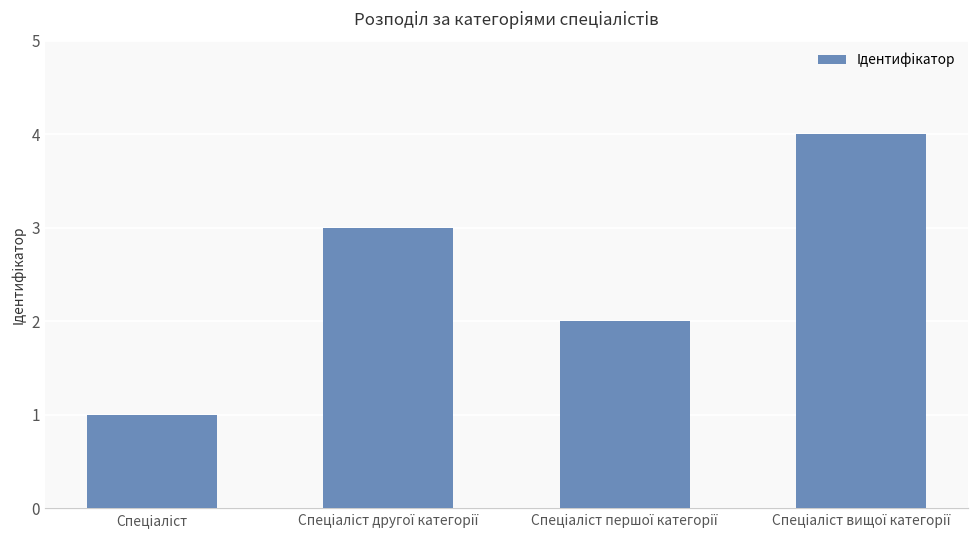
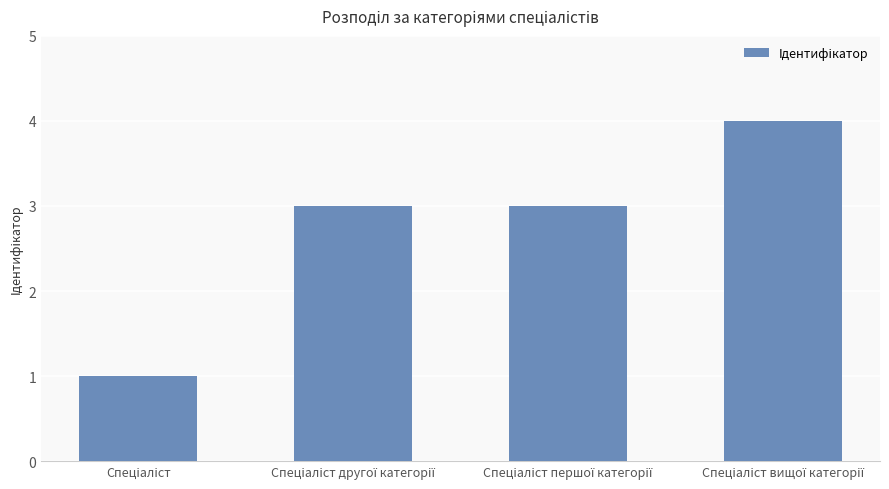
  {
    "Спеціаліст": 1,
    "Спеціаліст другої категорії": 3,
-   "Спеціаліст першої категорії": 2,
+   "Спеціаліст першої категорії": 3,
    "Спеціаліст вищої категорії": 4
  }
